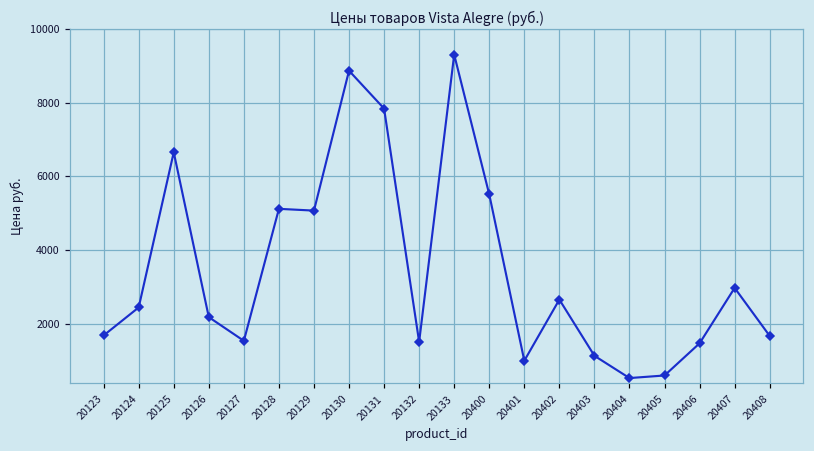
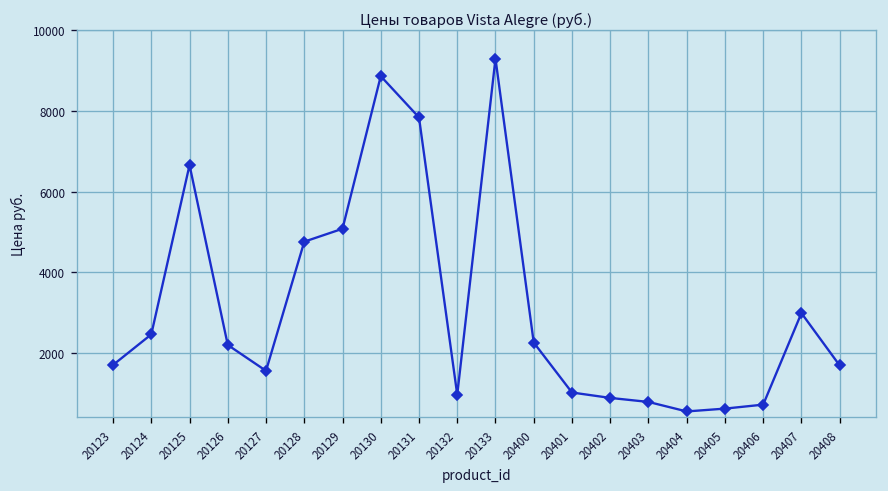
  {
    "20123": 1700,
    "20124": 2500,
    "20125": 6700,
    "20126": 2200,
    "20127": 1500,
-   "20128": 5100,
+   "20128": 4800,
    "20129": 5100,
    "20130": 8900,
    "20131": 7800,
-   "20132": 1500,
+   "20132": 1000,
    "20133": 9300,
-   "20400": 5500,
+   "20400": 2200,
    "20401": 1000,
-   "20402": 2700,
-   "20403": 1100,
+   "20402": 900,
+   "20403": 800,
    "20404": 500,
    "20405": 600,
-   "20406": 1500,
+   "20406": 700,
    "20407": 3000,
    "20408": 1700
  }
